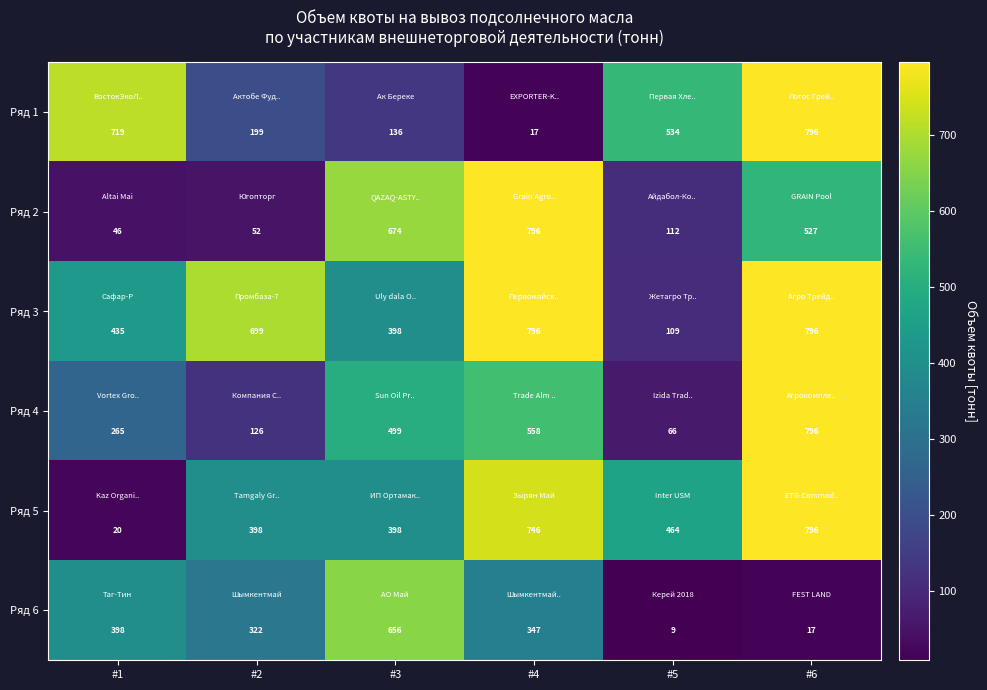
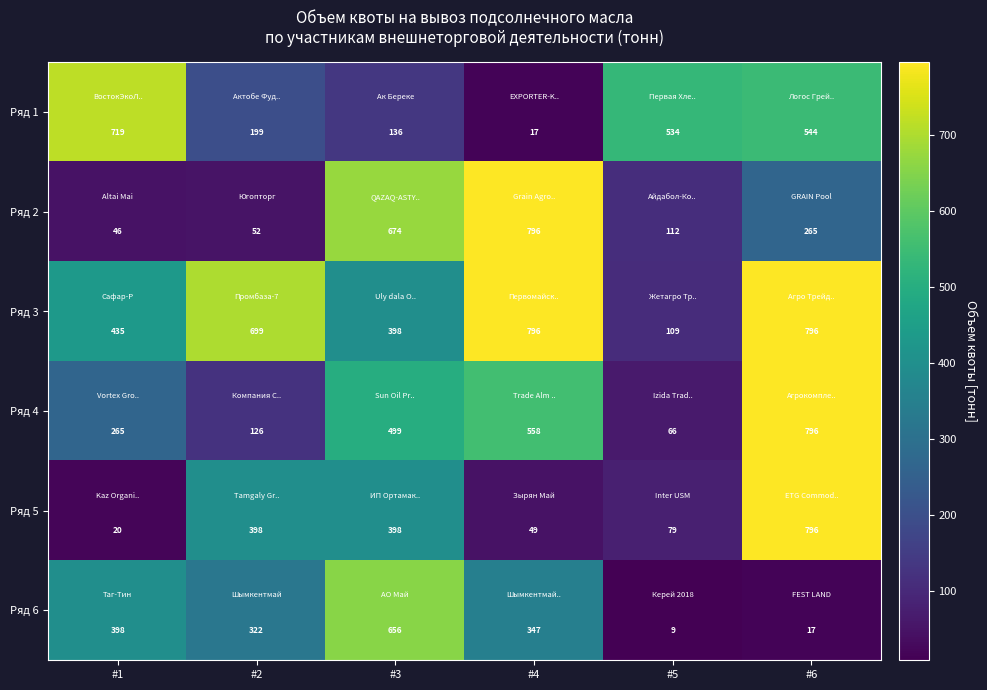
  {
    "Ряд 1": {
-     "#6": 796
+     "#6": 544
    },
    "Ряд 2": {
-     "#6": 527
+     "#6": 265
    },
    "Ряд 5": {
-     "#4": 746,
-     "#5": 464
+     "#4": 49,
+     "#5": 79
    }
  }
